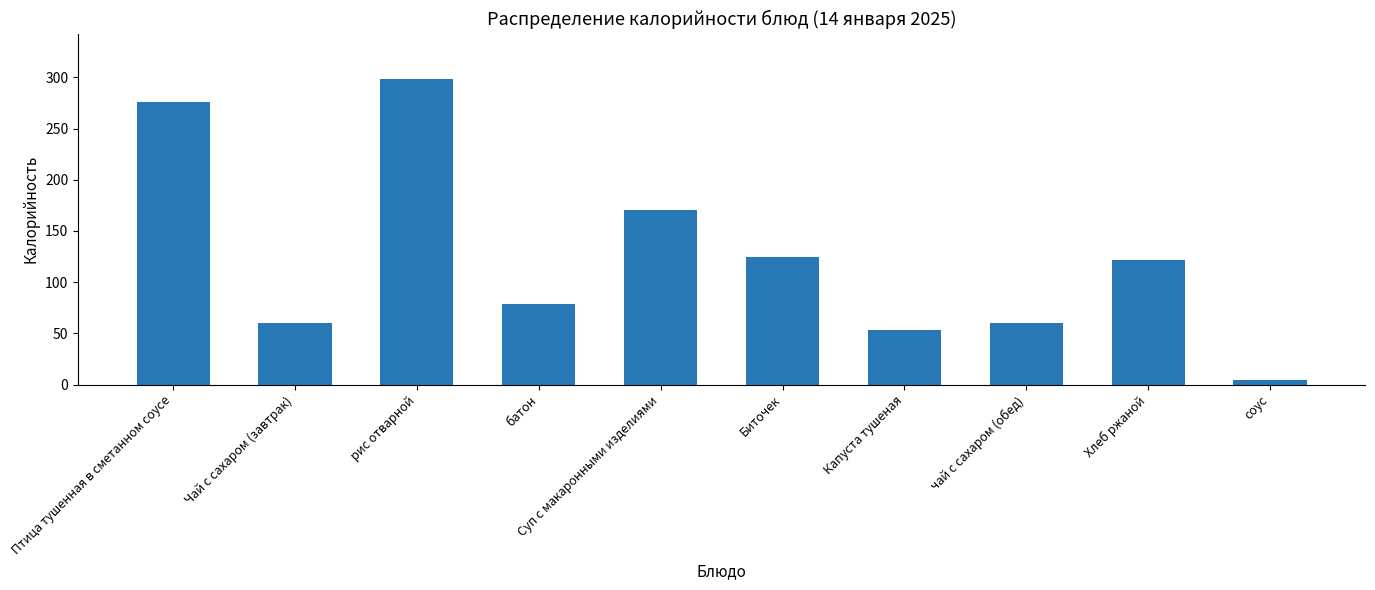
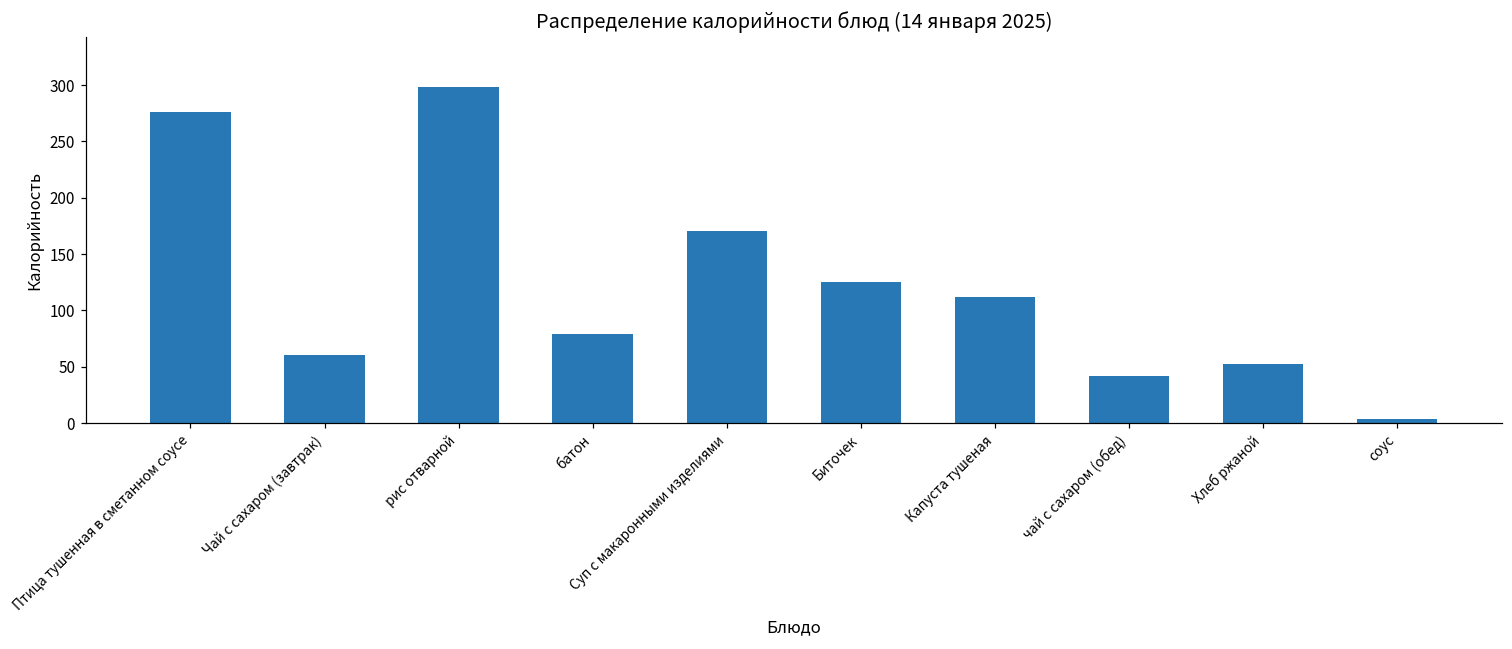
  {
    "Птица тушенная в сметанном соусе": 276,
    "Чай с сахаром (завтрак)": 60,
    "рис отварной": 298,
    "батон": 79,
    "Суп с макаронными изделиями": 170,
    "Биточек": 125,
-   "Капуста тушеная": 53,
-   "чай с сахаром (обед)": 60,
-   "Хлеб ржаной": 122,
+   "Капуста тушеная": 112,
+   "чай с сахаром (обед)": 42,
+   "Хлеб ржаной": 52,
    "соус": 4
  }
